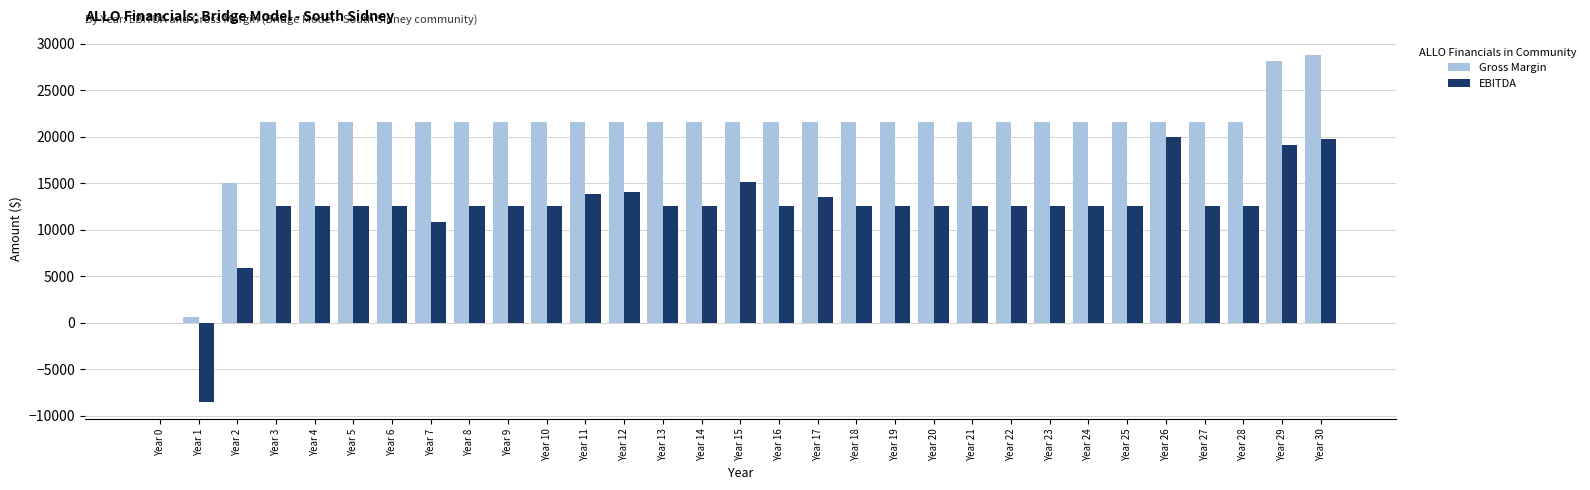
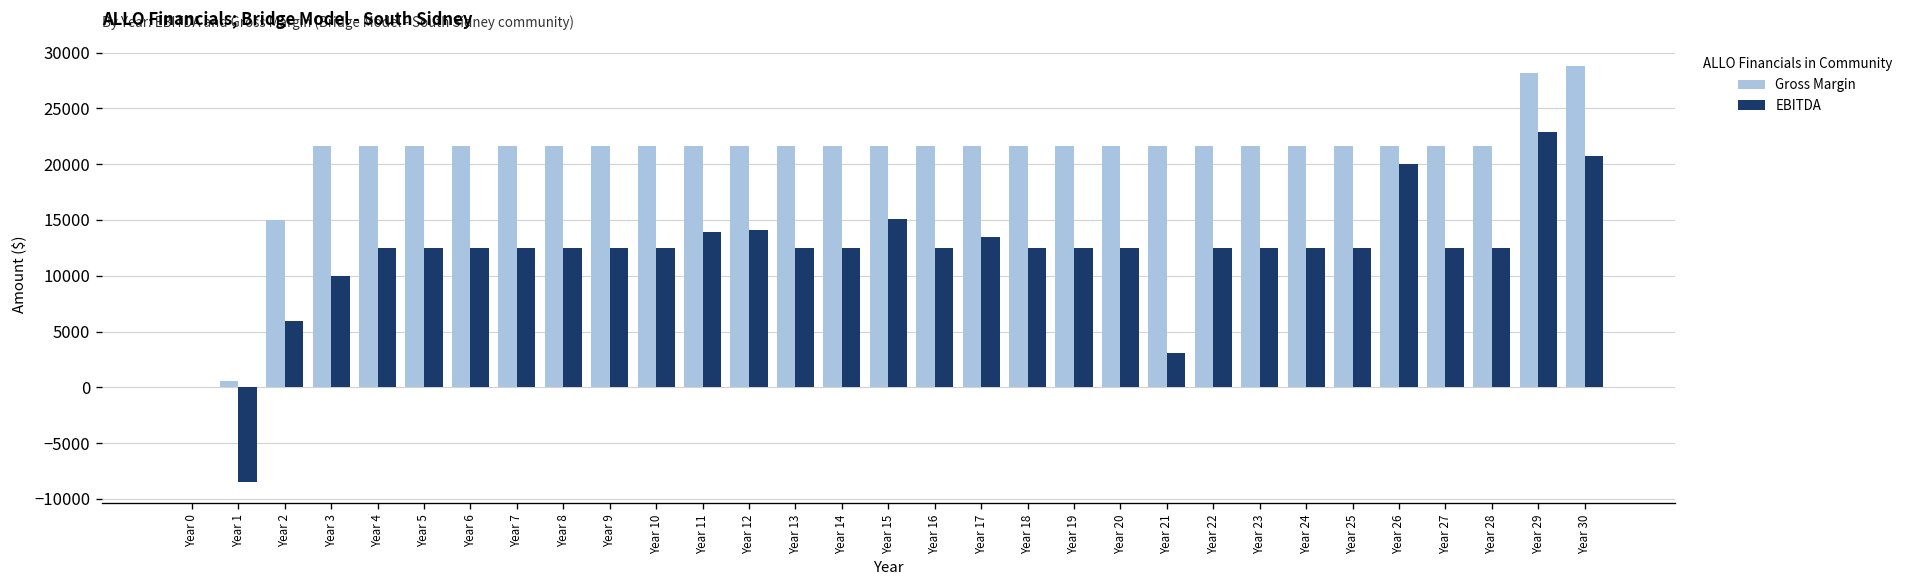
  {
    "Gross Margin": {
      "Year 0": 0,
      "Year 1": 1000,
      "Year 2": 15000,
      "Year 3": 22000,
      "Year 4": 22000,
      "Year 5": 22000,
      "Year 6": 22000,
      "Year 7": 22000,
      "Year 8": 22000,
      "Year 9": 22000,
      "Year 10": 22000,
      "Year 11": 22000,
      "Year 12": 22000,
      "Year 13": 22000,
      "Year 14": 22000,
      "Year 15": 22000,
      "Year 16": 22000,
      "Year 17": 22000,
      "Year 18": 22000,
      "Year 19": 22000,
      "Year 20": 22000,
      "Year 21": 22000,
      "Year 22": 22000,
      "Year 23": 22000,
      "Year 24": 22000,
      "Year 25": 22000,
      "Year 26": 22000,
      "Year 27": 22000,
      "Year 28": 22000,
      "Year 29": 28000,
      "Year 30": 29000
    },
    "EBITDA": {
      "Year 0": 0,
      "Year 1": -8000,
      "Year 2": 6000,
-     "Year 3": 13000,
+     "Year 3": 10000,
      "Year 4": 13000,
      "Year 5": 13000,
      "Year 6": 13000,
-     "Year 7": 11000,
+     "Year 7": 13000,
      "Year 8": 13000,
      "Year 9": 13000,
      "Year 10": 13000,
      "Year 11": 14000,
      "Year 12": 14000,
      "Year 13": 13000,
      "Year 14": 13000,
      "Year 15": 15000,
      "Year 16": 13000,
      "Year 17": 14000,
      "Year 18": 13000,
      "Year 19": 13000,
      "Year 20": 13000,
-     "Year 21": 13000,
+     "Year 21": 3000,
      "Year 22": 13000,
      "Year 23": 13000,
      "Year 24": 13000,
      "Year 25": 13000,
      "Year 26": 20000,
      "Year 27": 13000,
      "Year 28": 13000,
-     "Year 29": 19000,
-     "Year 30": 20000
+     "Year 29": 23000,
+     "Year 30": 21000
    }
  }
